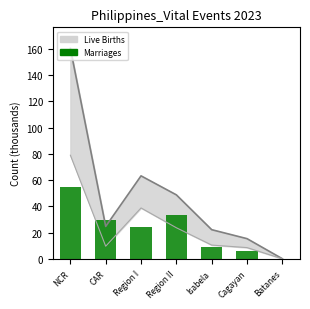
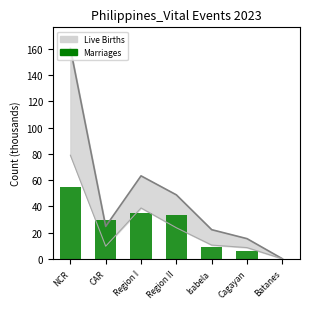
  {
    "Marriages": {
      "NCR": 55,
      "CAR": 29,
-     "Region I": 25,
+     "Region I": 35,
      "Region II": 33,
      "Isabela": 9,
      "Cagayan": 6
    }
  }
